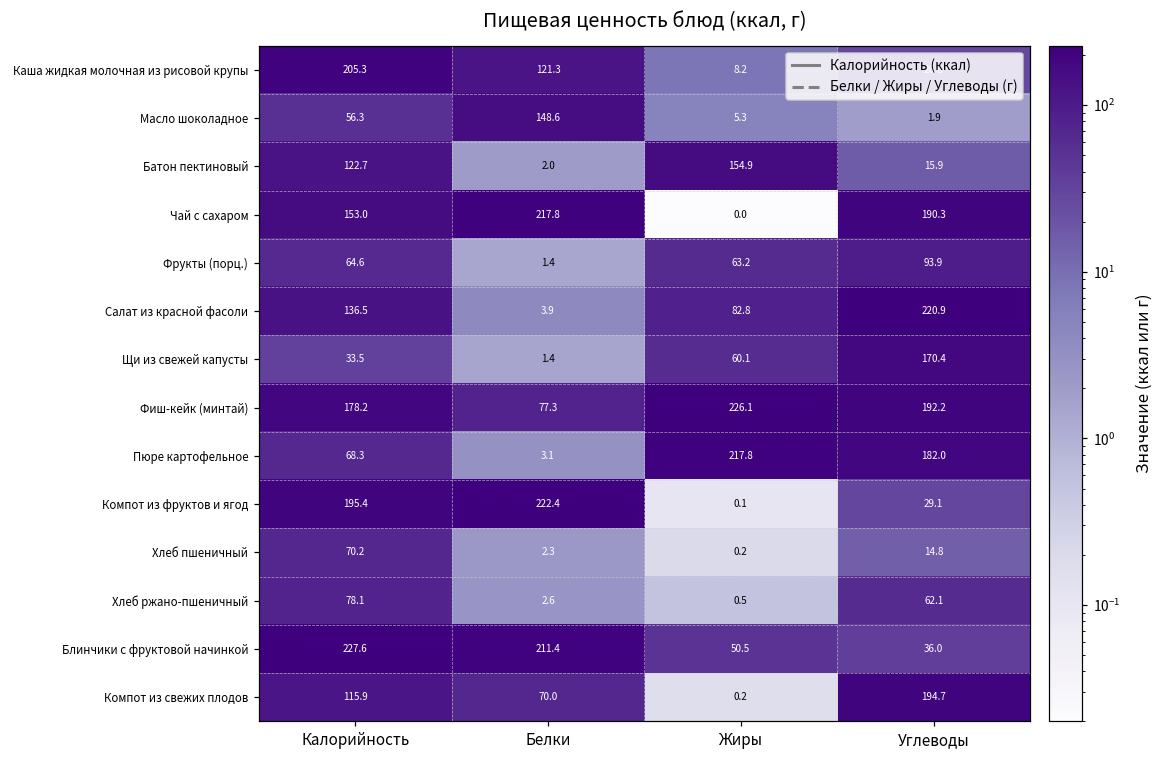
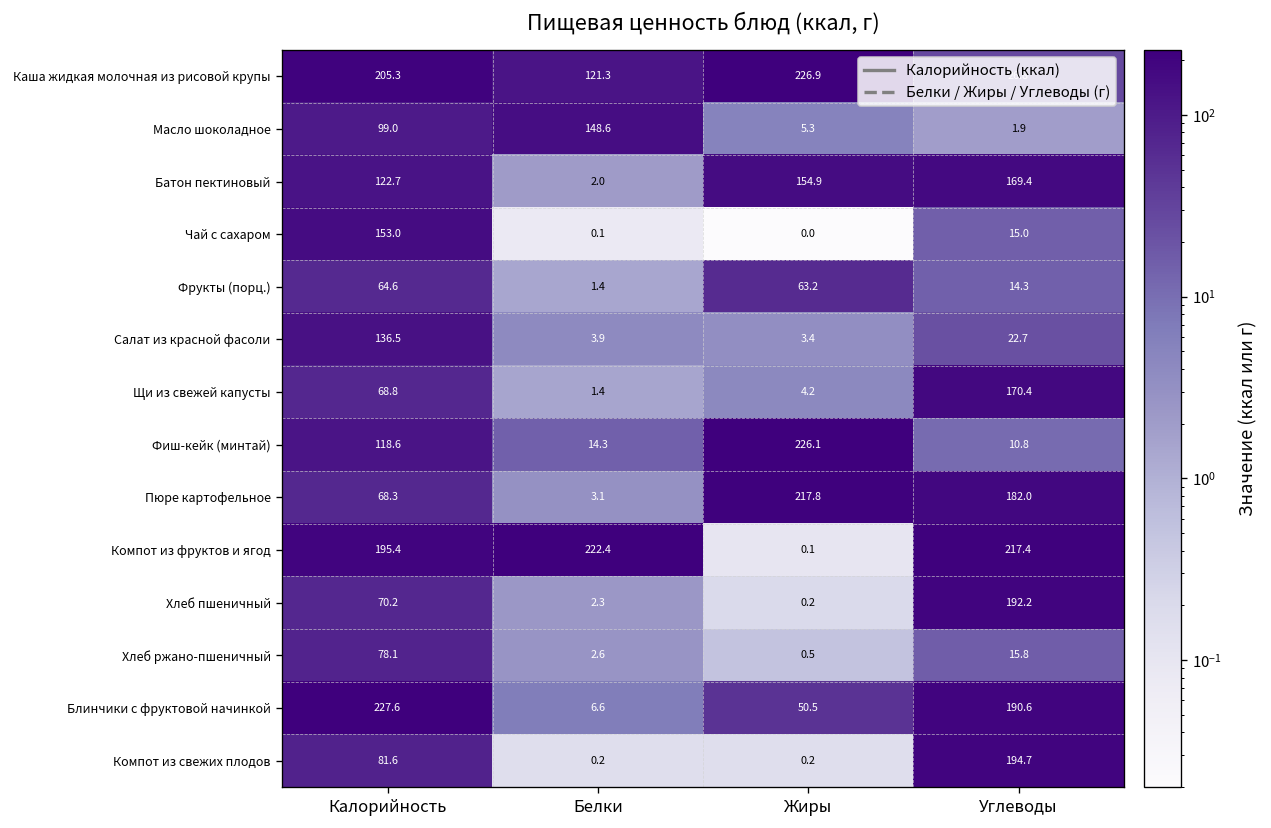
  {
    "Каша жидкая молочная из рисовой крупы": {
      "Калорийность": 205.3,
      "Белки": 121.3,
-     "Жиры": 8.2
+     "Жиры": 226.9
    },
    "Масло шоколадное": {
-     "Калорийность": 56.3,
+     "Калорийность": 99.0,
      "Белки": 148.6,
      "Жиры": 5.3,
      "Углеводы": 1.9
    },
    "Батон пектиновый": {
      "Калорийность": 122.7,
      "Белки": 2.0,
      "Жиры": 154.9,
-     "Углеводы": 15.9
+     "Углеводы": 169.4
    },
    "Чай с сахаром": {
      "Калорийность": 153.0,
-     "Белки": 217.8,
+     "Белки": 0.1,
      "Жиры": 0.0,
-     "Углеводы": 190.3
+     "Углеводы": 15.0
    },
    "Фрукты (порц.)": {
      "Калорийность": 64.6,
      "Белки": 1.4,
      "Жиры": 63.2,
-     "Углеводы": 93.9
+     "Углеводы": 14.3
    },
    "Салат из красной фасоли": {
      "Калорийность": 136.5,
      "Белки": 3.9,
-     "Жиры": 82.8,
-     "Углеводы": 220.9
+     "Жиры": 3.4,
+     "Углеводы": 22.7
    },
    "Щи из свежей капусты": {
-     "Калорийность": 33.5,
+     "Калорийность": 68.8,
      "Белки": 1.4,
-     "Жиры": 60.1,
+     "Жиры": 4.2,
      "Углеводы": 170.4
    },
    "Фиш-кейк (минтай)": {
-     "Калорийность": 178.2,
-     "Белки": 77.3,
+     "Калорийность": 118.6,
+     "Белки": 14.3,
      "Жиры": 226.1,
-     "Углеводы": 192.2
+     "Углеводы": 10.8
    },
    "Пюре картофельное": {
      "Калорийность": 68.3,
      "Белки": 3.1,
      "Жиры": 217.8,
      "Углеводы": 182.0
    },
    "Компот из фруктов и ягод": {
      "Калорийность": 195.4,
      "Белки": 222.4,
      "Жиры": 0.1,
-     "Углеводы": 29.1
+     "Углеводы": 217.4
    },
    "Хлеб пшеничный": {
      "Калорийность": 70.2,
      "Белки": 2.3,
      "Жиры": 0.2,
-     "Углеводы": 14.8
+     "Углеводы": 192.2
    },
    "Хлеб ржано-пшеничный": {
      "Калорийность": 78.1,
      "Белки": 2.6,
      "Жиры": 0.5,
-     "Углеводы": 62.1
+     "Углеводы": 15.8
    },
    "Блинчики с фруктовой начинкой": {
      "Калорийность": 227.6,
-     "Белки": 211.4,
+     "Белки": 6.6,
      "Жиры": 50.5,
-     "Углеводы": 36.0
+     "Углеводы": 190.6
    },
    "Компот из свежих плодов": {
-     "Калорийность": 115.9,
-     "Белки": 70.0,
+     "Калорийность": 81.6,
+     "Белки": 0.2,
      "Жиры": 0.2,
      "Углеводы": 194.7
    }
  }
